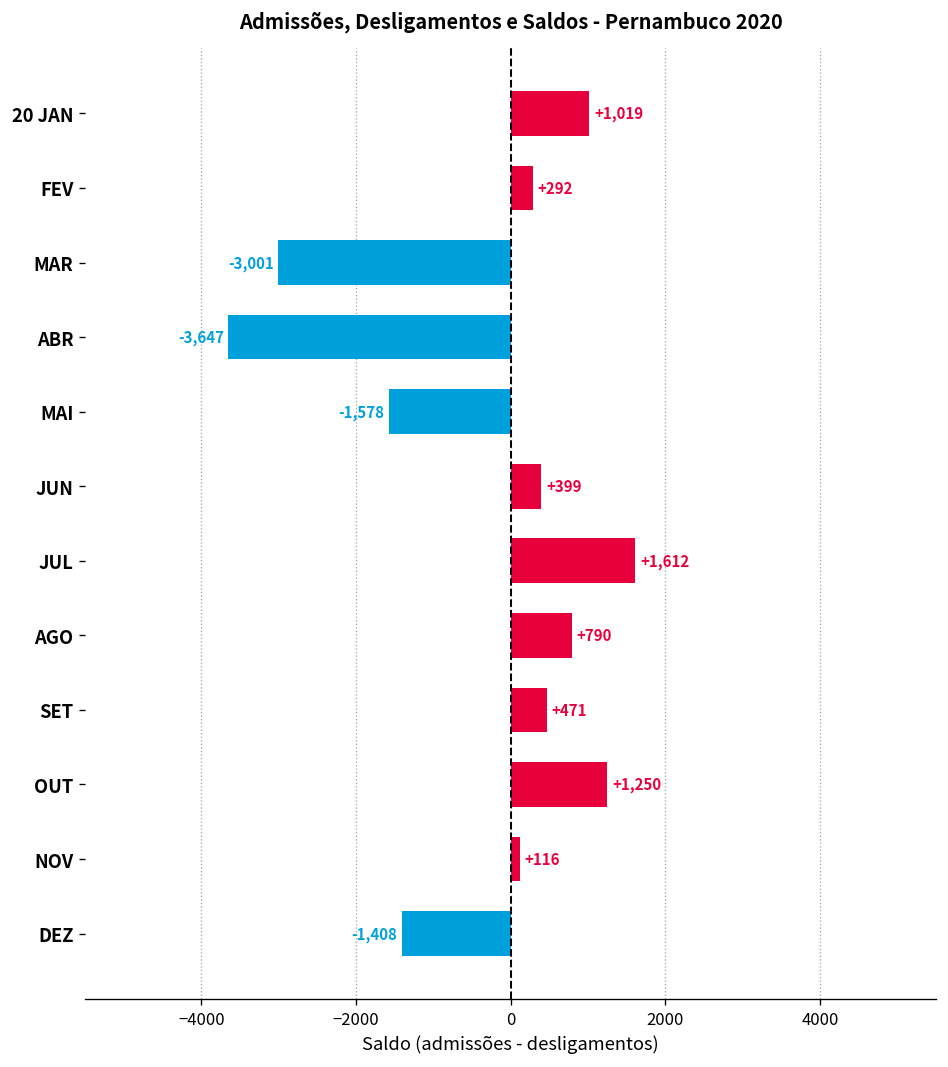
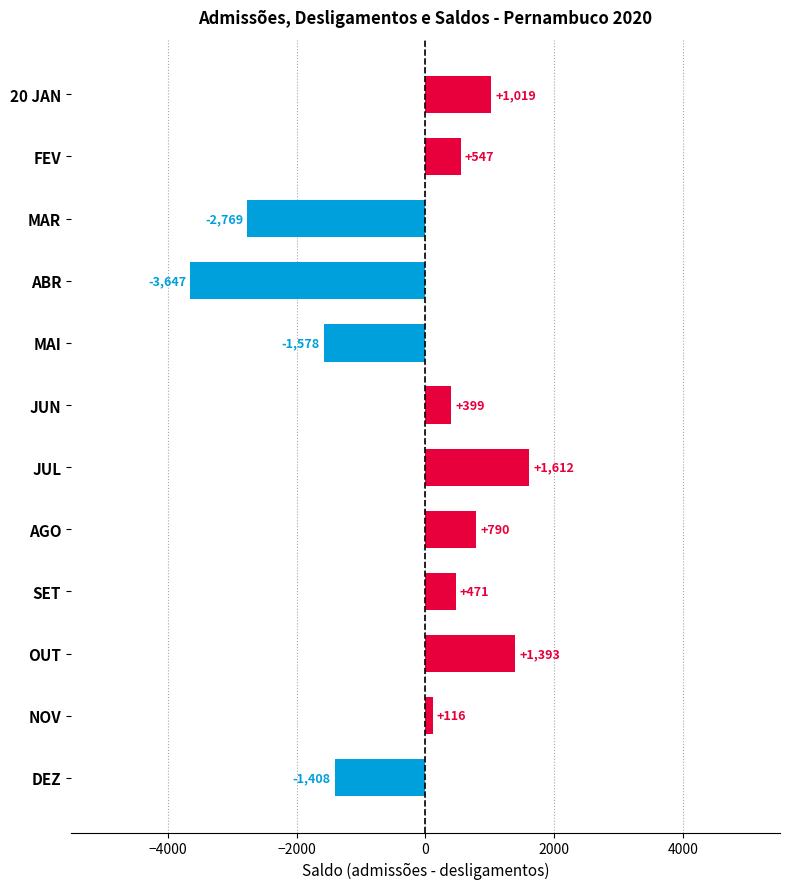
  {
    "20 JAN": "+1,019",
-   "FEV": "+292",
-   "MAR": "-3,001",
+   "FEV": "+547",
+   "MAR": "-2,769",
    "ABR": "-3,647",
    "MAI": "-1,578",
    "JUN": "+399",
    "JUL": "+1,612",
    "AGO": "+790",
    "SET": "+471",
-   "OUT": "+1,250",
+   "OUT": "+1,393",
    "NOV": "+116",
    "DEZ": "-1,408"
  }
